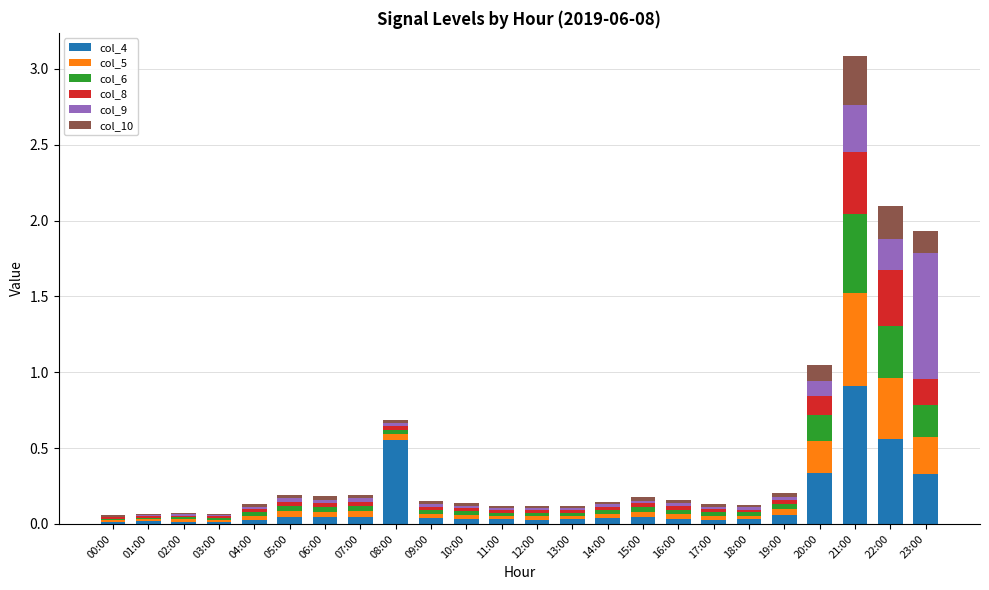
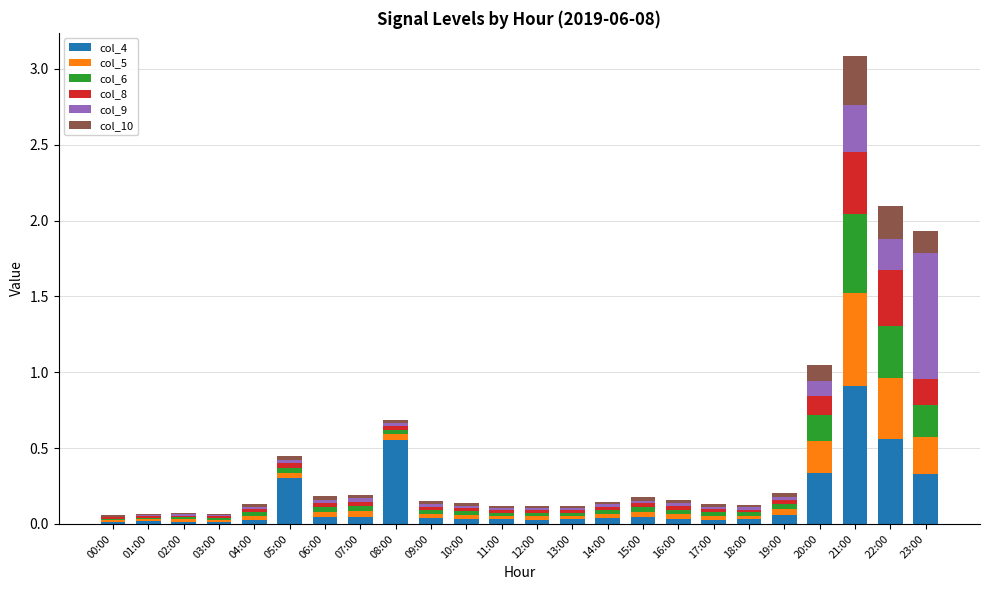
  {
    "col_4": {
      "04:00": 0.03,
-     "05:00": 0.05,
+     "05:00": 0.30,
      "06:00": 0.05,
      "07:00": 0.05,
      "08:00": 0.56,
      "09:00": 0.04,
      "10:00": 0.03,
      "11:00": 0.03,
      "12:00": 0.03,
      "13:00": 0.03,
      "14:00": 0.04,
      "15:00": 0.05,
      "16:00": 0.03,
      "17:00": 0.02,
      "18:00": 0.03,
      "19:00": 0.06,
      "20:00": 0.34,
      "21:00": 0.91,
      "22:00": 0.56,
      "23:00": 0.33
    },
    "col_5": {
      "04:00": 0.03,
      "05:00": 0.04,
      "06:00": 0.04,
      "07:00": 0.04,
      "08:00": 0.03,
      "09:00": 0.03,
      "10:00": 0.03,
      "11:00": 0.02,
      "12:00": 0.02,
      "13:00": 0.02,
      "14:00": 0.03,
      "15:00": 0.03,
      "16:00": 0.03,
      "17:00": 0.03,
      "18:00": 0.02,
      "19:00": 0.04,
      "20:00": 0.21,
      "21:00": 0.61,
      "22:00": 0.40,
      "23:00": 0.24
    },
    "col_6": {
      "04:00": 0.02,
      "05:00": 0.03,
      "06:00": 0.03,
      "07:00": 0.03,
      "08:00": 0.03,
      "09:00": 0.02,
      "10:00": 0.02,
      "11:00": 0.02,
      "12:00": 0.02,
      "13:00": 0.02,
      "14:00": 0.02,
      "15:00": 0.03,
      "16:00": 0.03,
      "17:00": 0.02,
      "18:00": 0.02,
      "19:00": 0.03,
      "20:00": 0.17,
      "21:00": 0.52,
      "22:00": 0.34,
      "23:00": 0.21
    },
    "col_8": {
      "04:00": 0.02,
      "05:00": 0.03,
      "06:00": 0.03,
      "07:00": 0.03,
      "08:00": 0.03,
      "09:00": 0.02,
      "10:00": 0.02,
      "11:00": 0.02,
      "12:00": 0.02,
      "13:00": 0.02,
      "14:00": 0.02,
      "15:00": 0.03,
      "16:00": 0.02,
      "17:00": 0.02,
      "18:00": 0.02,
      "19:00": 0.03,
      "20:00": 0.13,
      "21:00": 0.41,
      "22:00": 0.37,
      "23:00": 0.17
    },
    "col_9": {
      "04:00": 0.02,
      "05:00": 0.02,
      "06:00": 0.02,
      "07:00": 0.02,
      "08:00": 0.02,
      "09:00": 0.02,
      "14:00": 0.02,
      "15:00": 0.02,
      "16:00": 0.02,
      "17:00": 0.02,
      "19:00": 0.02,
      "20:00": 0.10,
      "21:00": 0.31,
      "22:00": 0.21,
      "23:00": 0.83
    },
    "col_10": {
      "04:00": 0.02,
      "05:00": 0.03,
      "06:00": 0.02,
      "07:00": 0.02,
      "08:00": 0.02,
      "09:00": 0.02,
      "10:00": 0.02,
      "14:00": 0.02,
      "15:00": 0.02,
      "16:00": 0.02,
      "17:00": 0.02,
      "19:00": 0.02,
      "20:00": 0.10,
      "21:00": 0.32,
      "22:00": 0.22,
      "23:00": 0.14
    }
  }
